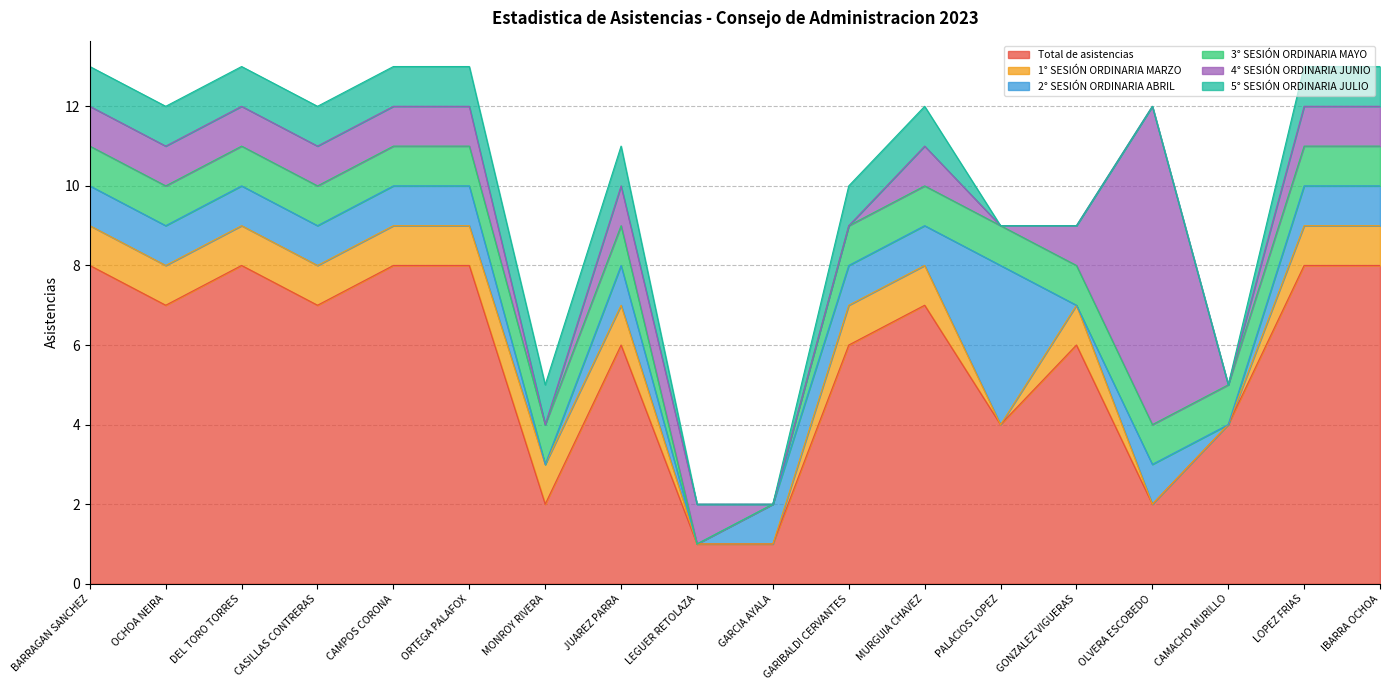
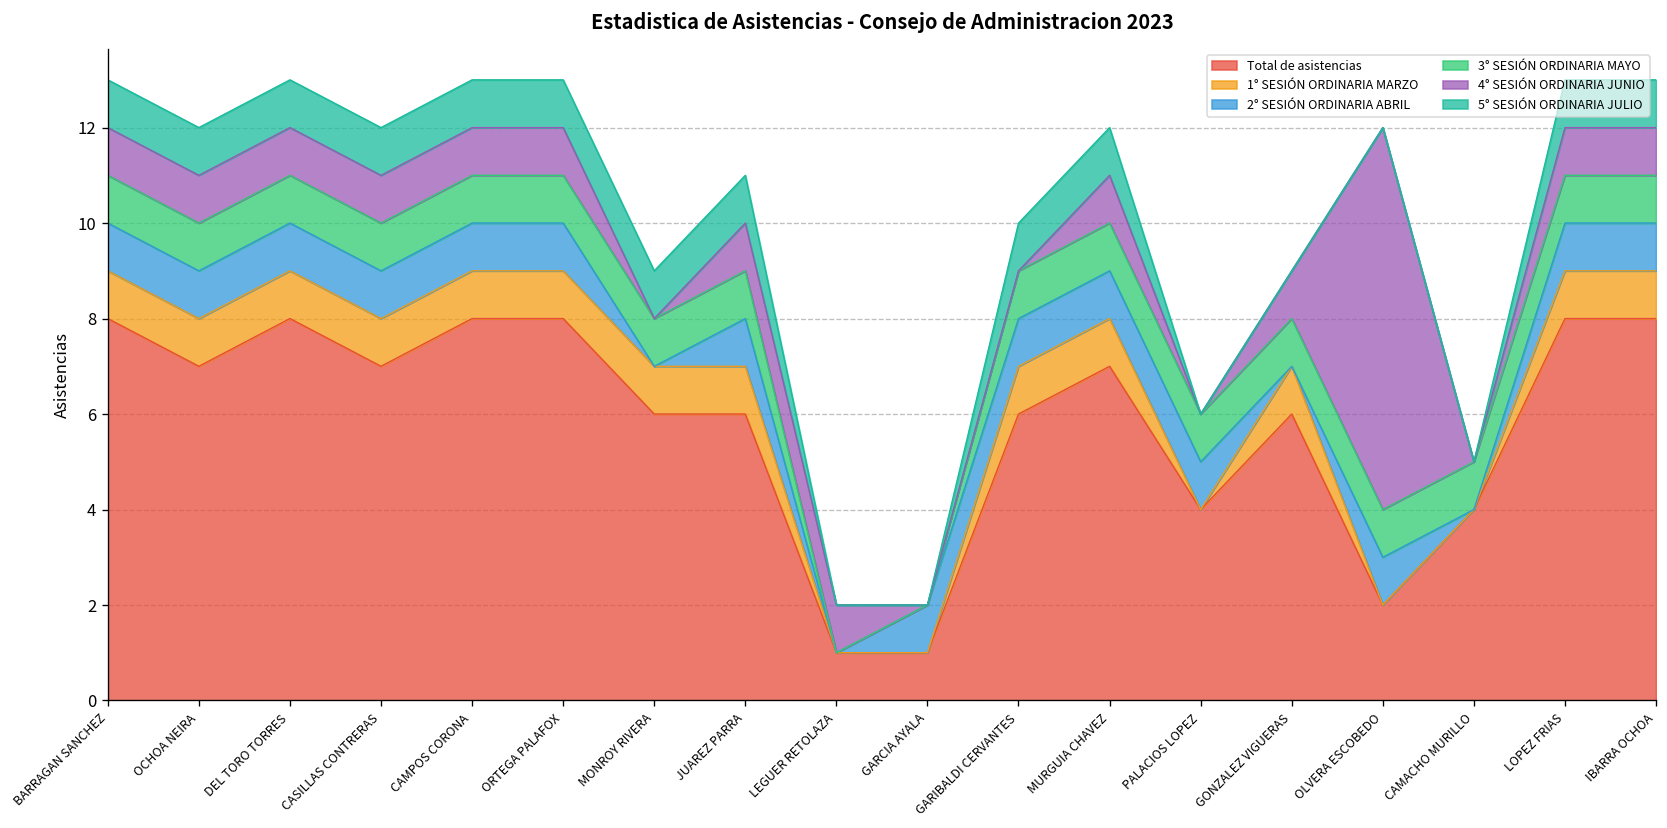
  {
    "Total de asistencias": {
      "BARRAGAN SANCHEZ": 8,
      "OCHOA NEIRA": 7,
      "DEL TORO TORRES": 8,
      "CASILLAS CONTRERAS": 7,
      "CAMPOS CORONA": 8,
      "ORTEGA PALAFOX": 8,
-     "MONROY RIVERA": 2,
+     "MONROY RIVERA": 6,
      "JUAREZ PARRA": 6,
      "GARIBALDI CERVANTES": 6,
      "MURGUIA CHAVEZ": 7,
      "GONZALEZ VIGUERAS": 6,
      "LOPEZ FRIAS": 8,
      "IBARRA OCHOA": 8
    },
    "1° SESIÓN ORDINARIA MARZO": {
      "BARRAGAN SANCHEZ": 1,
      "OCHOA NEIRA": 1,
      "DEL TORO TORRES": 1,
      "CASILLAS CONTRERAS": 1,
      "CAMPOS CORONA": 1,
      "ORTEGA PALAFOX": 1,
      "JUAREZ PARRA": 1,
      "GARIBALDI CERVANTES": 1,
      "MURGUIA CHAVEZ": 1,
      "LOPEZ FRIAS": 1,
      "IBARRA OCHOA": 1
    },
    "2° SESIÓN ORDINARIA ABRIL": {
      "BARRAGAN SANCHEZ": 1,
      "OCHOA NEIRA": 1,
      "DEL TORO TORRES": 1,
      "CASILLAS CONTRERAS": 1,
      "CAMPOS CORONA": 1,
      "ORTEGA PALAFOX": 1,
      "JUAREZ PARRA": 1,
      "GARIBALDI CERVANTES": 1,
      "MURGUIA CHAVEZ": 1,
-     "PALACIOS LOPEZ": 4,
+     "PALACIOS LOPEZ": 1,
      "OLVERA ESCOBEDO": 1,
      "LOPEZ FRIAS": 1,
      "IBARRA OCHOA": 1
    },
    "4° SESIÓN ORDINARIA JUNIO": {
      "BARRAGAN SANCHEZ": 1,
      "OCHOA NEIRA": 1,
      "DEL TORO TORRES": 1,
      "CASILLAS CONTRERAS": 1,
      "CAMPOS CORONA": 1,
      "ORTEGA PALAFOX": 1,
      "JUAREZ PARRA": 1,
      "MURGUIA CHAVEZ": 1,
      "LOPEZ FRIAS": 1,
      "IBARRA OCHOA": 1
    }
  }
